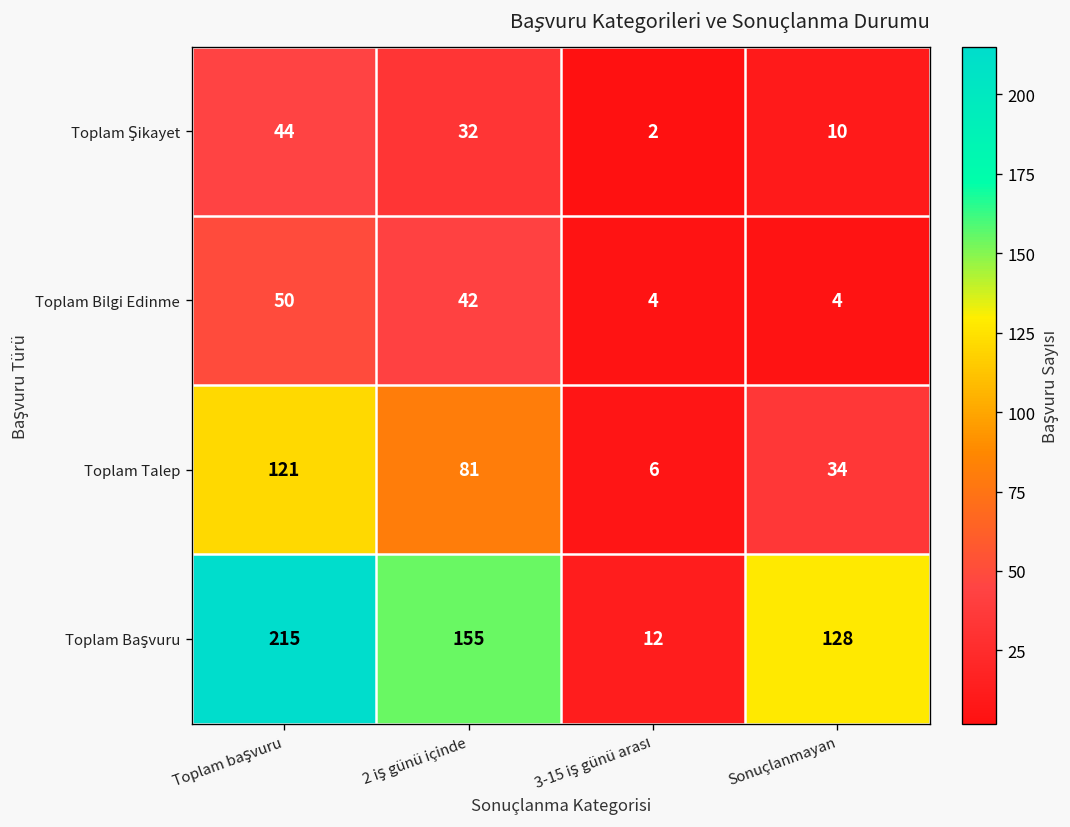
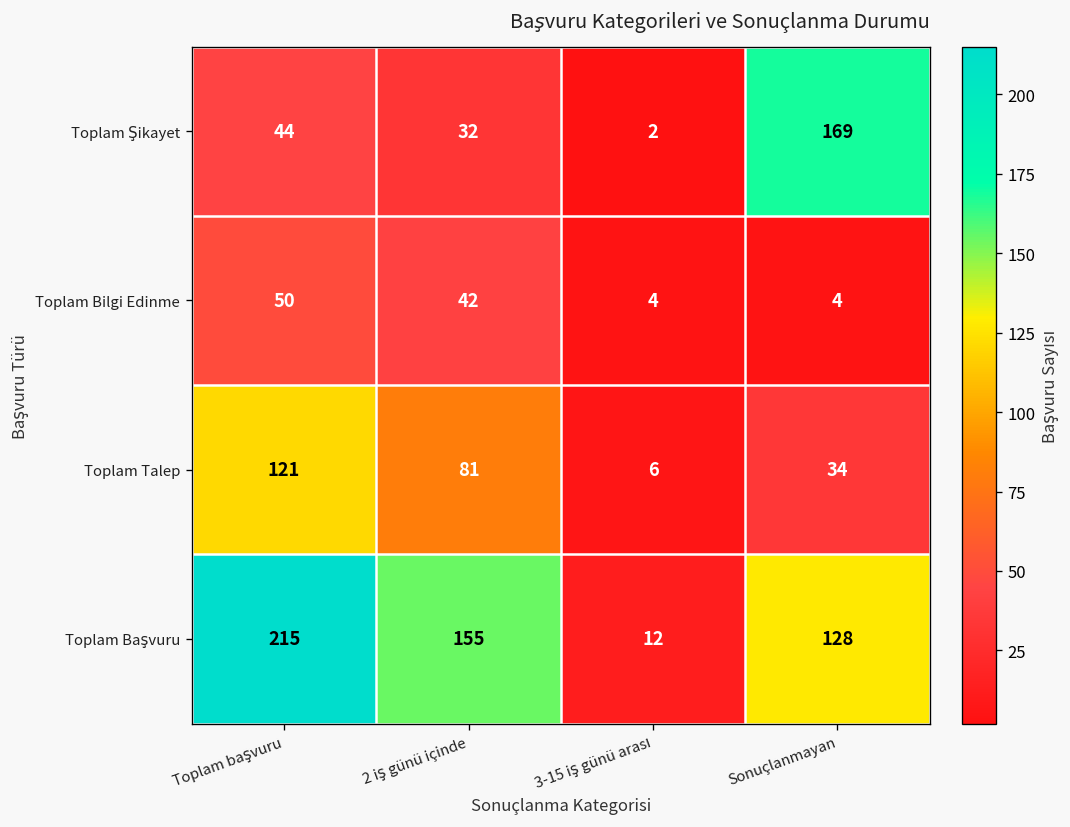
  {
    "Toplam Şikayet": {
      "Toplam başvuru": 44,
      "2 iş günü içinde": 32,
      "3-15 iş günü arası": 2,
-     "Sonuçlanmayan": 10
+     "Sonuçlanmayan": 169
    },
    "Toplam Bilgi Edinme": {
      "Toplam başvuru": 50,
      "2 iş günü içinde": 42,
      "3-15 iş günü arası": 4,
      "Sonuçlanmayan": 4
    },
    "Toplam Talep": {
      "Toplam başvuru": 121,
      "2 iş günü içinde": 81,
      "3-15 iş günü arası": 6,
      "Sonuçlanmayan": 34
    },
    "Toplam Başvuru": {
      "Toplam başvuru": 215,
      "2 iş günü içinde": 155,
      "3-15 iş günü arası": 12,
      "Sonuçlanmayan": 128
    }
  }
